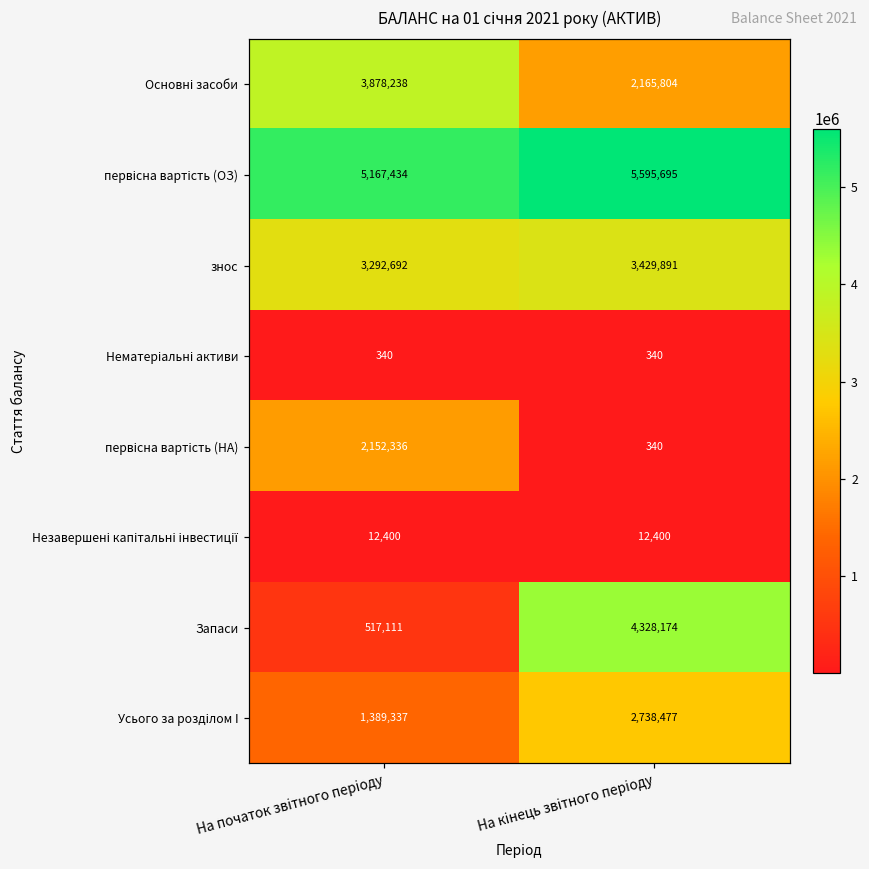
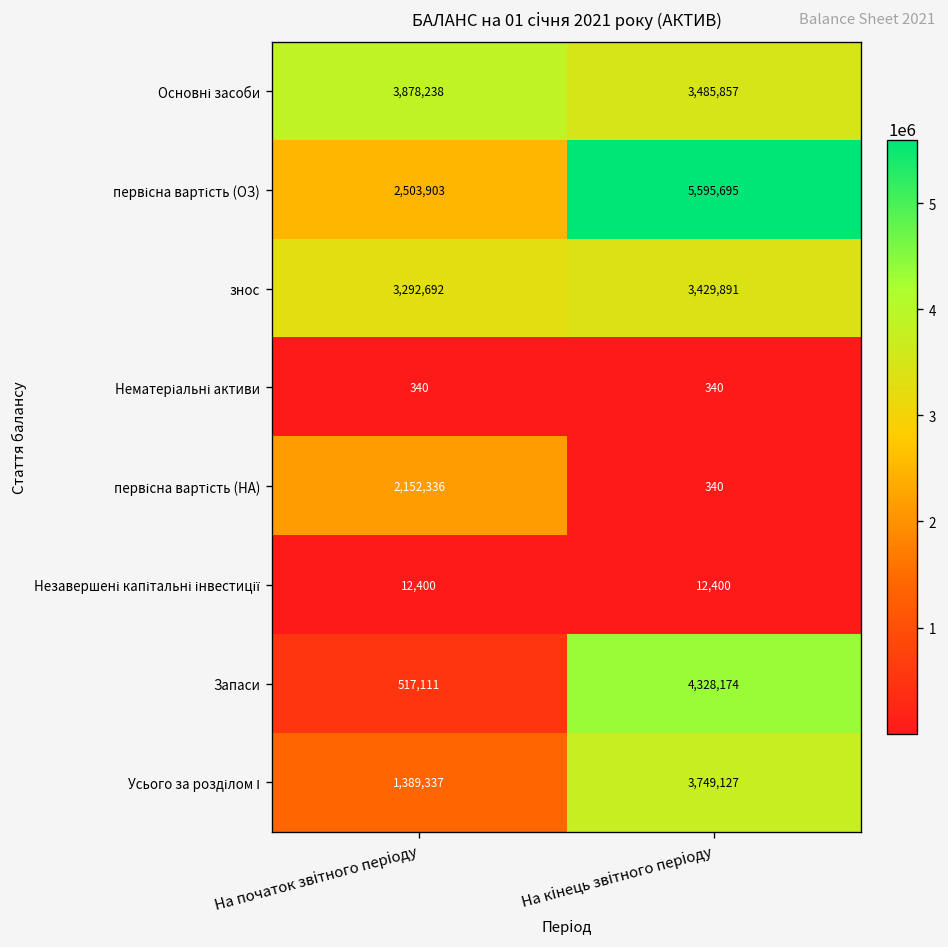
  {
    "Основні засоби": {
      "На початок звітного періоду": "3,878,238",
-     "На кінець звітного періоду": "2,165,804"
+     "На кінець звітного періоду": "3,485,857"
    },
    "первісна вартість (ОЗ)": {
-     "На початок звітного періоду": "5,167,434",
+     "На початок звітного періоду": "2,503,903",
      "На кінець звітного періоду": "5,595,695"
    },
    "знос": {
      "На початок звітного періоду": "3,292,692",
      "На кінець звітного періоду": "3,429,891"
    },
    "Нематеріальні активи": {
      "На початок звітного періоду": "340",
      "На кінець звітного періоду": "340"
    },
    "первісна вартість (НА)": {
      "На початок звітного періоду": "2,152,336",
      "На кінець звітного періоду": "340"
    },
    "Незавершені капітальні інвестиції": {
      "На початок звітного періоду": "12,400",
      "На кінець звітного періоду": "12,400"
    },
    "Запаси": {
      "На початок звітного періоду": "517,111",
      "На кінець звітного періоду": "4,328,174"
    },
    "Усього за розділом І": {
      "На початок звітного періоду": "1,389,337",
-     "На кінець звітного періоду": "2,738,477"
+     "На кінець звітного періоду": "3,749,127"
    }
  }
